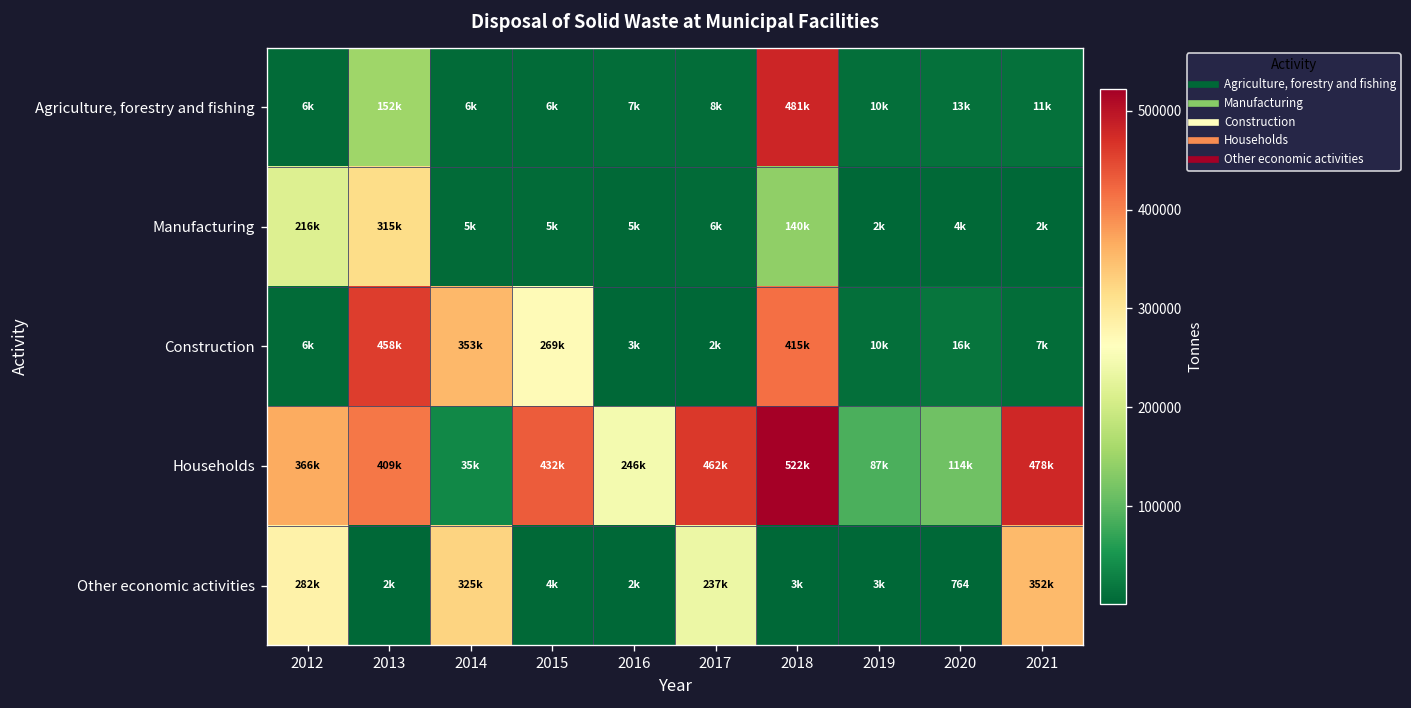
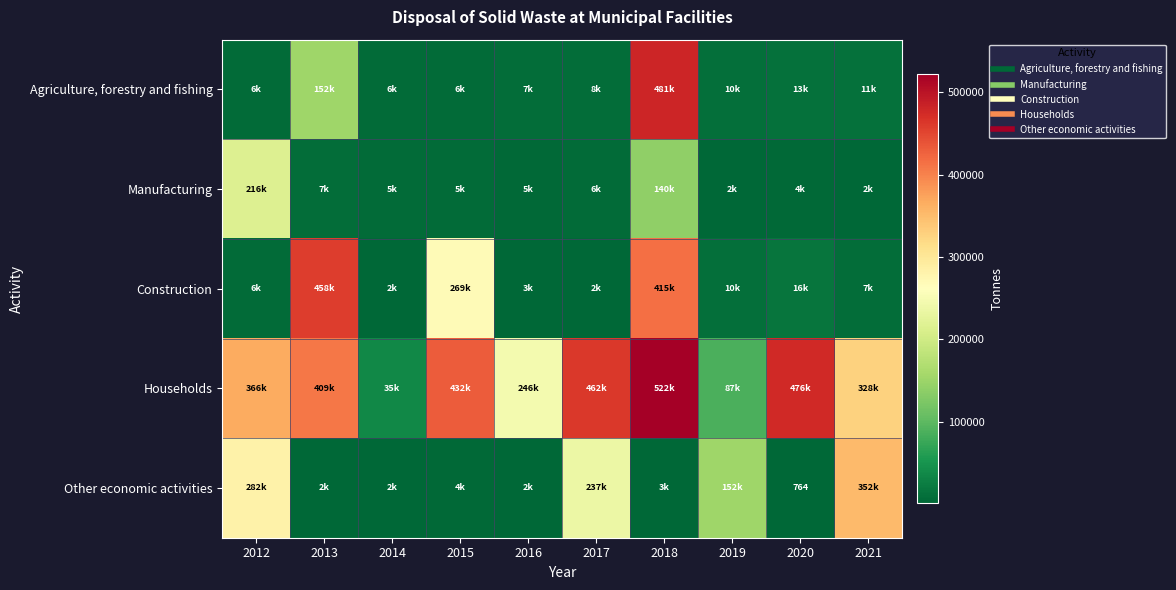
  {
    "Agriculture, forestry and fishing": {
      "2012": "6k",
      "2013": "152k",
      "2014": "6k",
      "2015": "6k",
      "2016": "7k",
      "2017": "8k",
      "2018": "481k",
      "2019": "10k",
      "2020": "13k",
      "2021": "11k"
    },
    "Manufacturing": {
      "2012": "216k",
-     "2013": "315k",
+     "2013": "7k",
      "2014": "5k",
      "2015": "5k",
      "2016": "5k",
      "2017": "6k",
      "2018": "140k",
      "2019": "2k",
      "2020": "4k",
      "2021": "2k"
    },
    "Construction": {
      "2012": "6k",
      "2013": "458k",
-     "2014": "353k",
+     "2014": "2k",
      "2015": "269k",
      "2016": "3k",
      "2017": "2k",
      "2018": "415k",
      "2019": "10k",
      "2020": "16k",
      "2021": "7k"
    },
    "Households": {
      "2012": "366k",
      "2013": "409k",
      "2014": "35k",
      "2015": "432k",
      "2016": "246k",
      "2017": "462k",
      "2018": "522k",
      "2019": "87k",
-     "2020": "114k",
-     "2021": "478k"
+     "2020": "476k",
+     "2021": "328k"
    },
    "Other economic activities": {
      "2012": "282k",
      "2013": "2k",
-     "2014": "325k",
+     "2014": "2k",
      "2015": "4k",
      "2016": "2k",
      "2017": "237k",
      "2018": "3k",
-     "2019": "3k",
+     "2019": "152k",
      "2020": "764",
      "2021": "352k"
    }
  }
